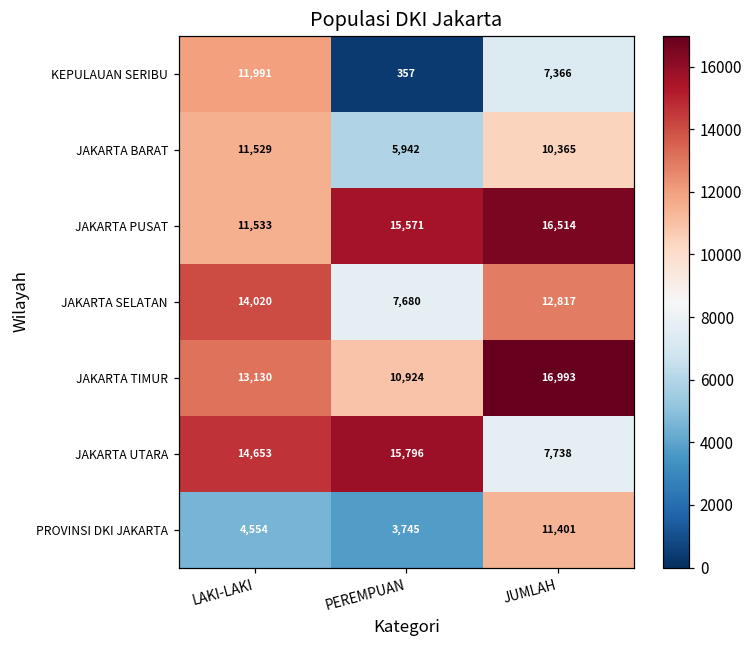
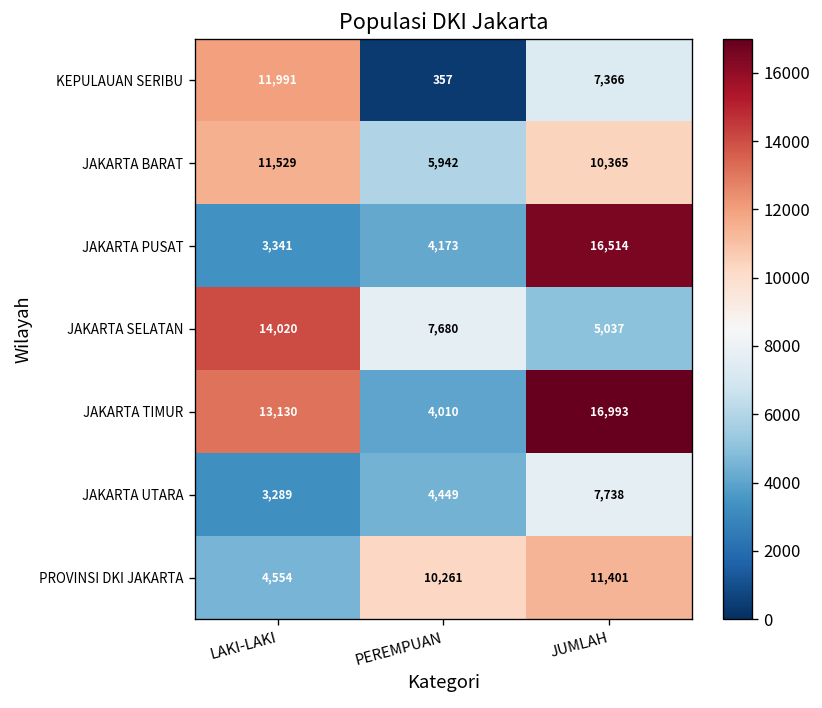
  {
    "KEPULAUAN SERIBU": {
      "LAKI-LAKI": "11,991",
      "PEREMPUAN": "357",
      "JUMLAH": "7,366"
    },
    "JAKARTA BARAT": {
      "LAKI-LAKI": "11,529",
      "PEREMPUAN": "5,942",
      "JUMLAH": "10,365"
    },
    "JAKARTA PUSAT": {
-     "LAKI-LAKI": "11,533",
-     "PEREMPUAN": "15,571",
+     "LAKI-LAKI": "3,341",
+     "PEREMPUAN": "4,173",
      "JUMLAH": "16,514"
    },
    "JAKARTA SELATAN": {
      "LAKI-LAKI": "14,020",
      "PEREMPUAN": "7,680",
-     "JUMLAH": "12,817"
+     "JUMLAH": "5,037"
    },
    "JAKARTA TIMUR": {
      "LAKI-LAKI": "13,130",
-     "PEREMPUAN": "10,924",
+     "PEREMPUAN": "4,010",
      "JUMLAH": "16,993"
    },
    "JAKARTA UTARA": {
-     "LAKI-LAKI": "14,653",
-     "PEREMPUAN": "15,796",
+     "LAKI-LAKI": "3,289",
+     "PEREMPUAN": "4,449",
      "JUMLAH": "7,738"
    },
    "PROVINSI DKI JAKARTA": {
      "LAKI-LAKI": "4,554",
-     "PEREMPUAN": "3,745",
+     "PEREMPUAN": "10,261",
      "JUMLAH": "11,401"
    }
  }
